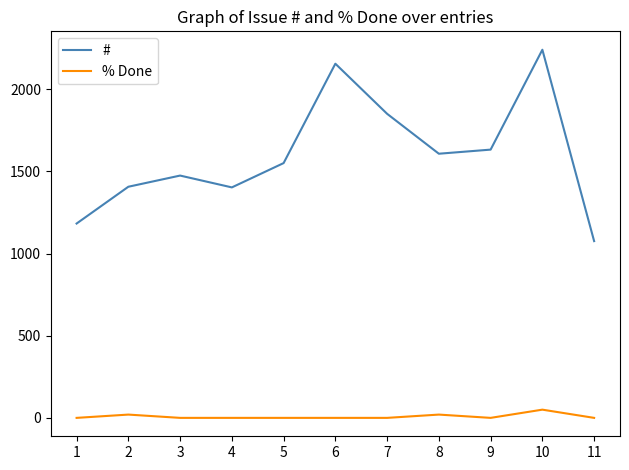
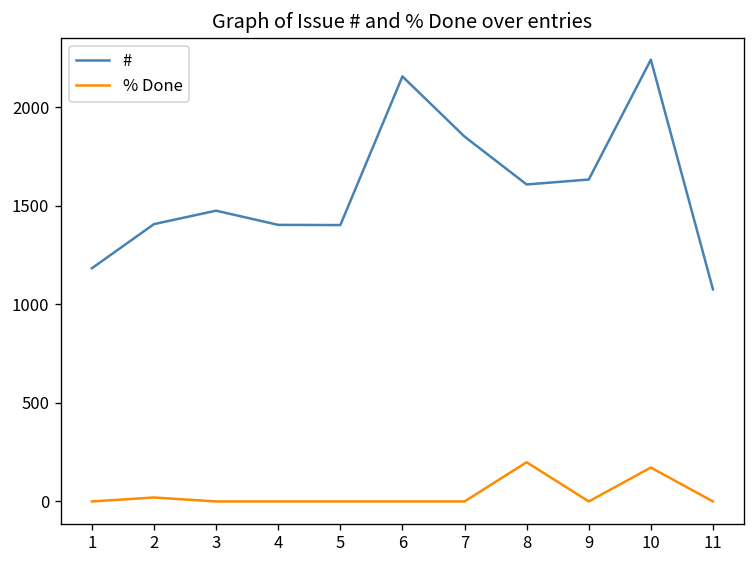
  {
    "#": {
      "1": 1180,
      "2": 1410,
      "3": 1480,
      "4": 1400,
-     "5": 1550,
+     "5": 1400,
      "6": 2160,
      "7": 1850,
      "8": 1610,
      "9": 1630,
      "10": 2240,
      "11": 1080
    },
    "% Done": {
      "1": 0,
      "2": 20,
      "3": 0,
      "4": 0,
      "5": 0,
      "6": 0,
      "7": 0,
-     "8": 20,
+     "8": 200,
      "9": 0,
-     "10": 50,
+     "10": 170,
      "11": 0
    }
  }
